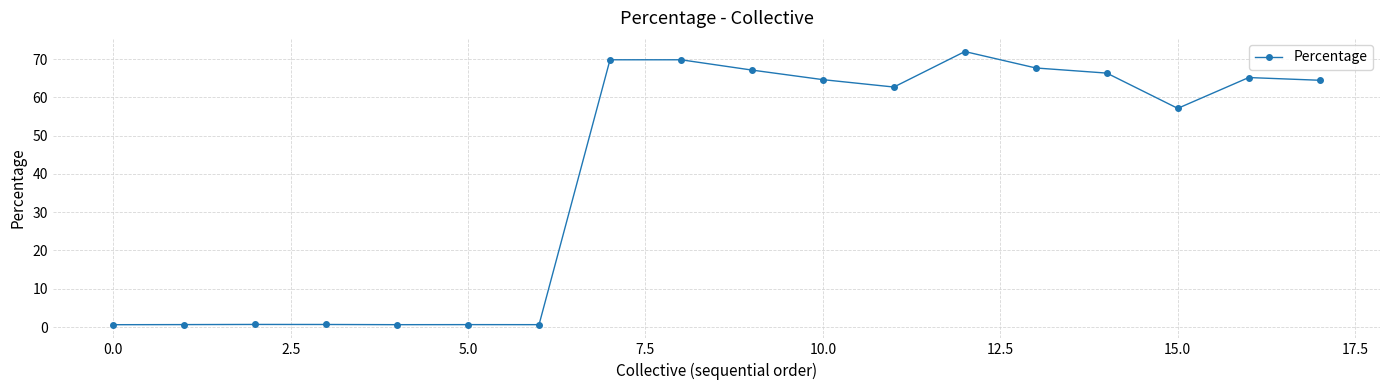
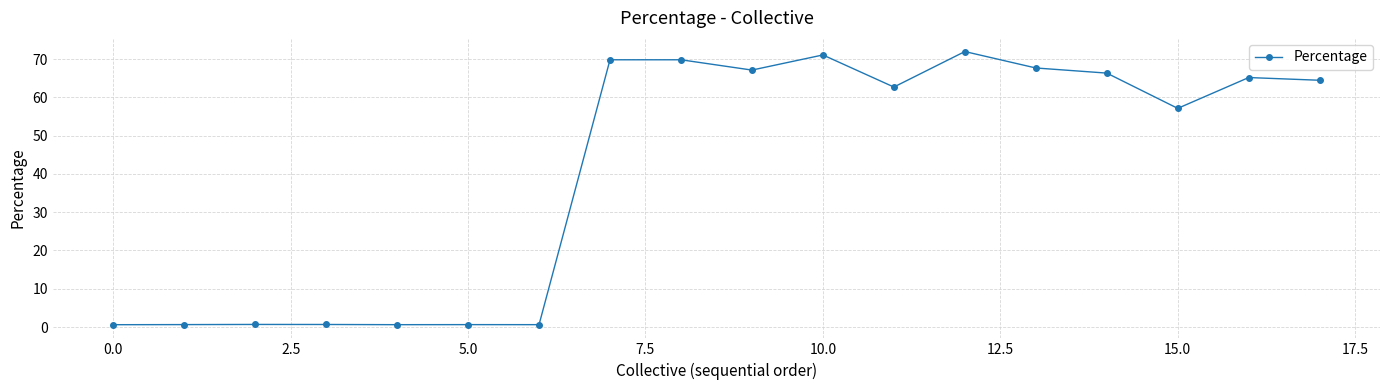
  {
    "0.0": 1,
    "5.0": 1,
-   "10.0": 65,
+   "10.0": 71,
    "15.0": 57
  }
